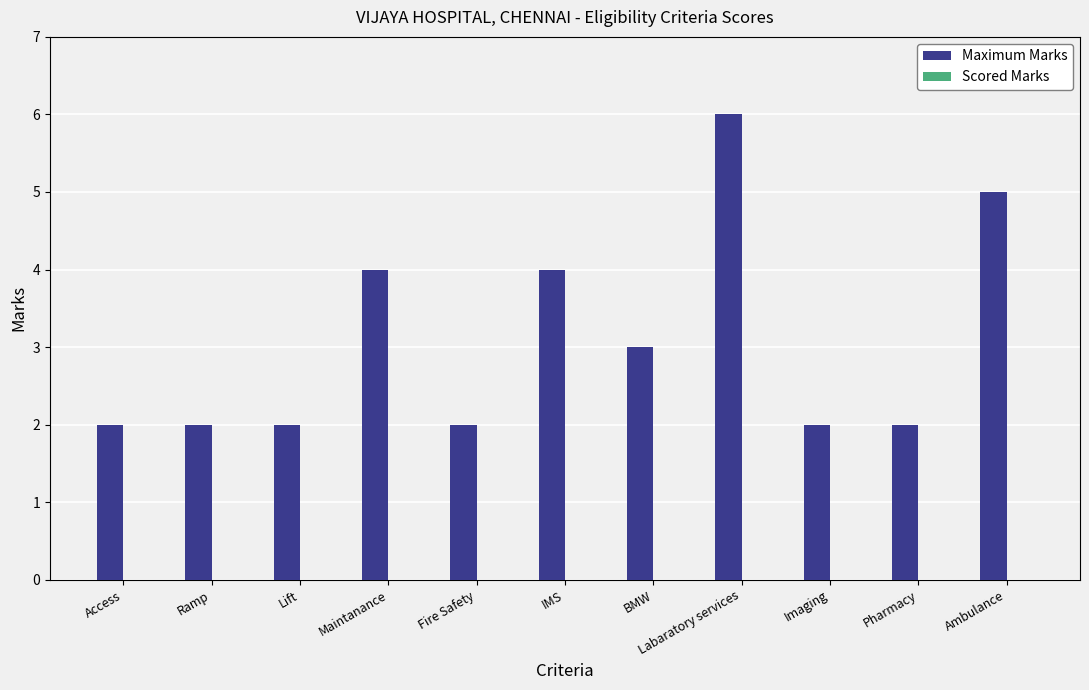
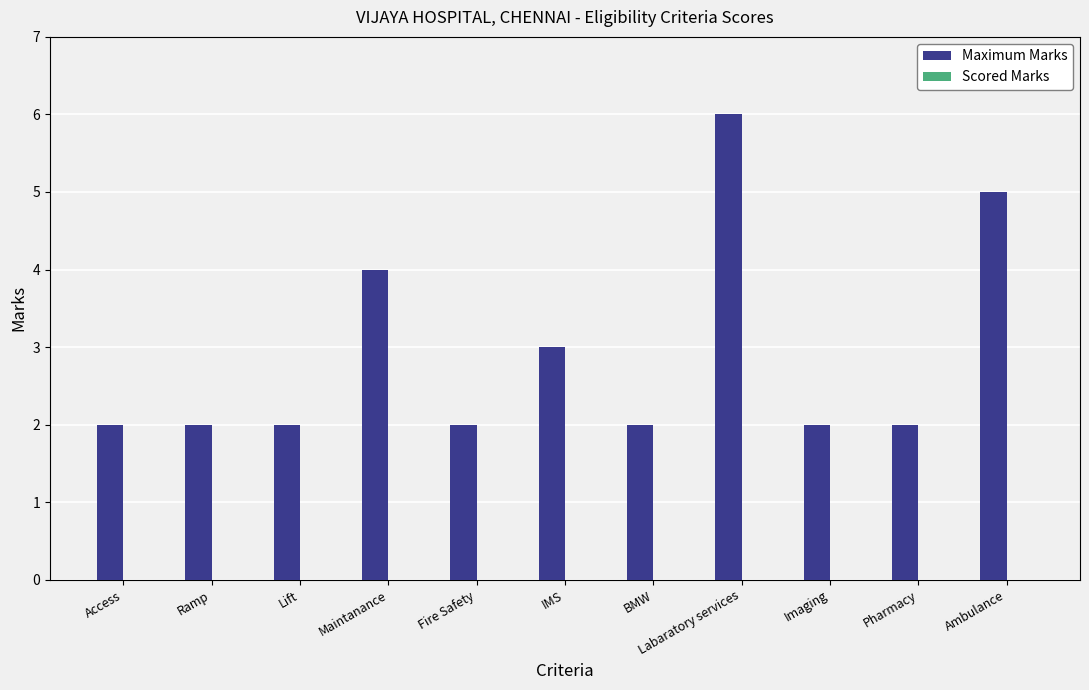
  {
    "Maximum Marks": {
      "Access": 2,
      "Ramp": 2,
      "Lift": 2,
      "Maintanance": 4,
      "Fire Safety": 2,
-     "IMS": 4,
-     "BMW": 3,
+     "IMS": 3,
+     "BMW": 2,
      "Labaratory services": 6,
      "Imaging": 2,
      "Pharmacy": 2,
      "Ambulance": 5
    },
    "Scored Marks": {
      "Access": 0,
      "Ramp": 0,
      "Lift": 0,
      "Maintanance": 0,
      "Fire Safety": 0,
      "IMS": 0,
      "BMW": 0,
      "Labaratory services": 0,
      "Imaging": 0,
      "Pharmacy": 0,
      "Ambulance": 0
    }
  }
